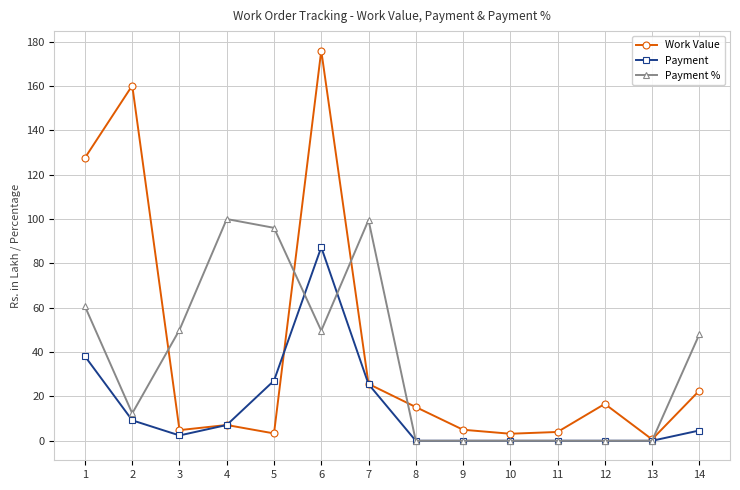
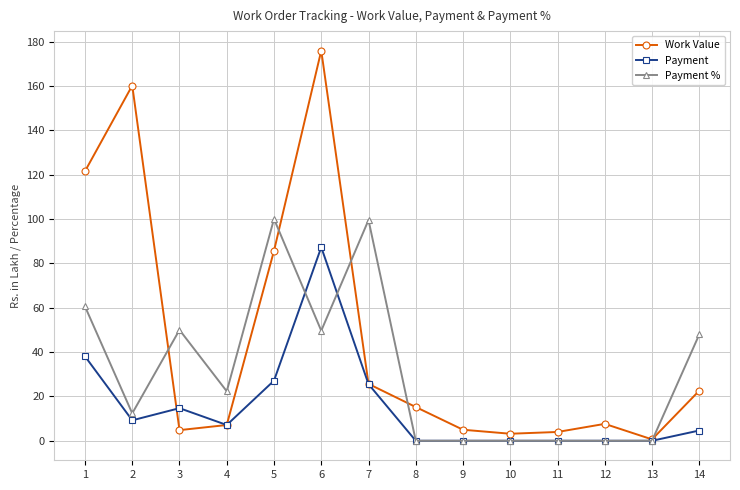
  {
    "Work Value": {
-     "1": 128,
+     "1": 122,
      "2": 160,
      "3": 5,
-     "5": 3,
+     "5": 86,
      "6": 176,
      "8": 15,
      "9": 5,
      "10": 3,
      "11": 4,
-     "12": 17,
+     "12": 8,
      "14": 23
    },
    "Payment": {
      "1": 38,
      "2": 9,
-     "3": 2,
+     "3": 15,
      "5": 27,
      "6": 87,
      "14": 5
    },
    "Payment %": {
      "1": 61,
      "2": 12,
      "3": 50,
-     "4": 100,
-     "5": 96,
+     "4": 22,
+     "5": 100,
      "6": 50,
      "7": 100,
      "14": 48
    }
  }
